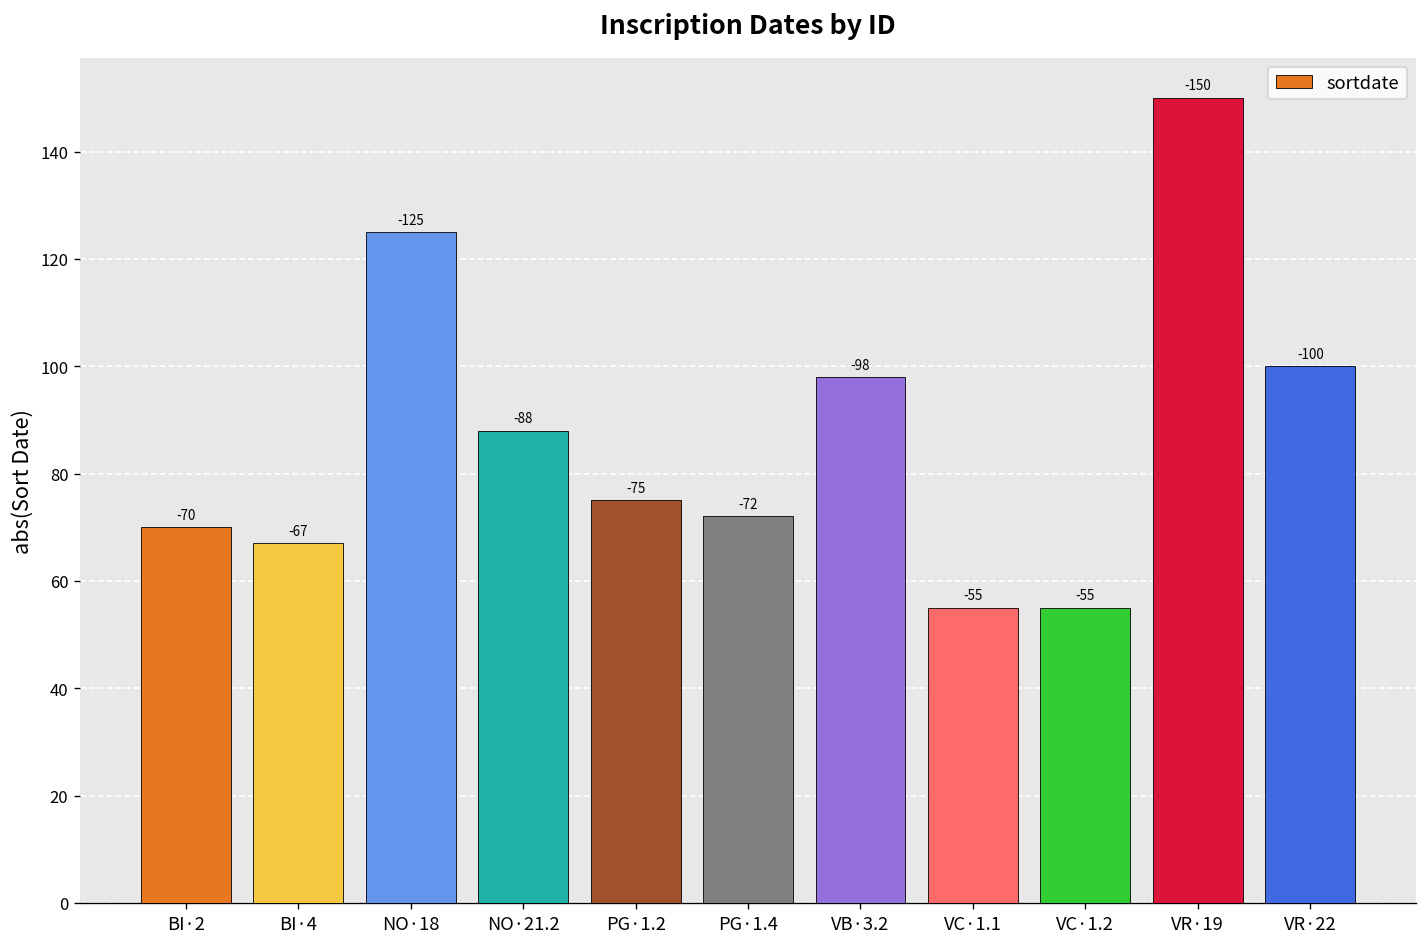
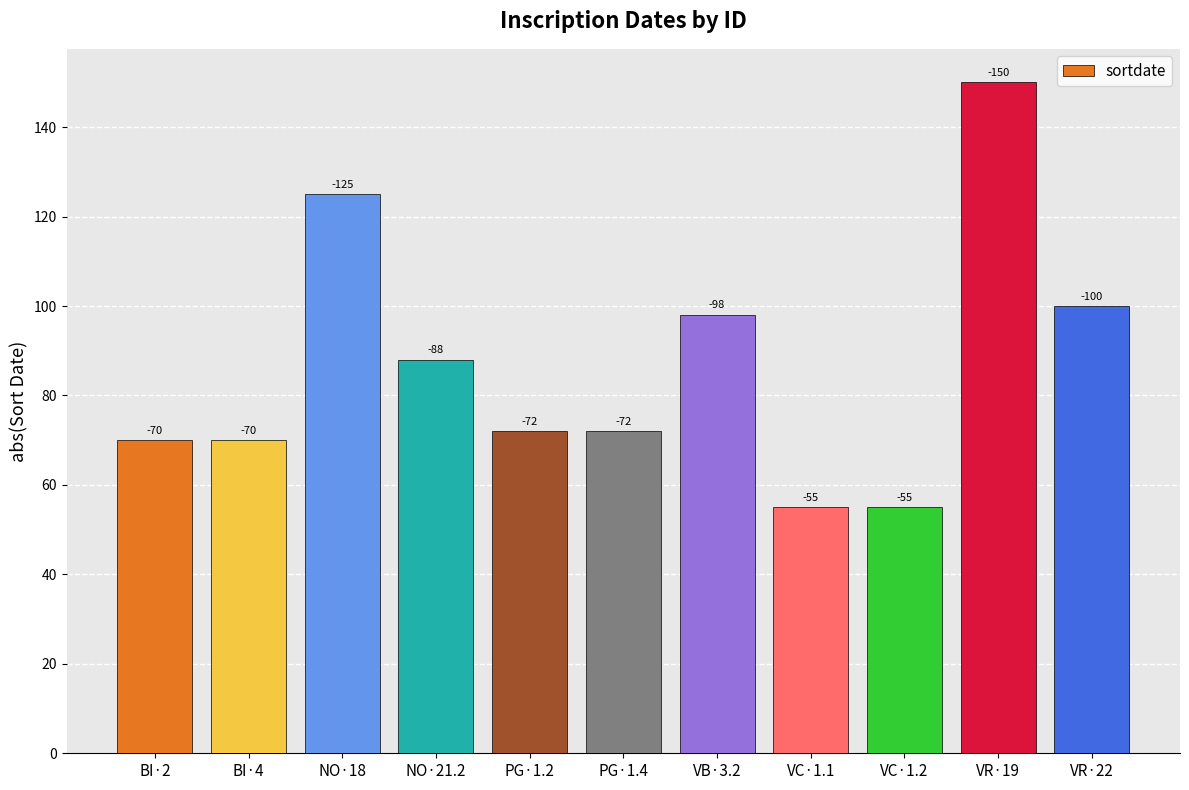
  {
-   "BI·4": -67,
-   "PG·1.2": -75
+   "BI·4": -70,
+   "PG·1.2": -72
  }
